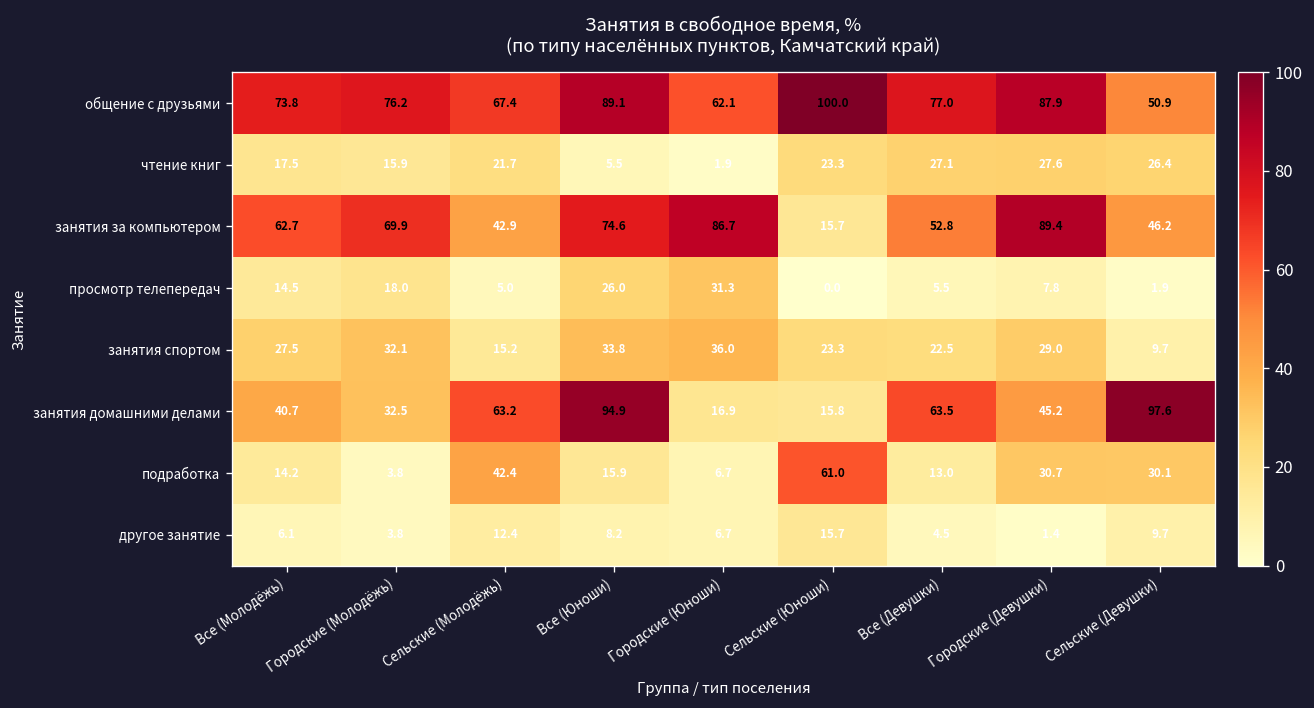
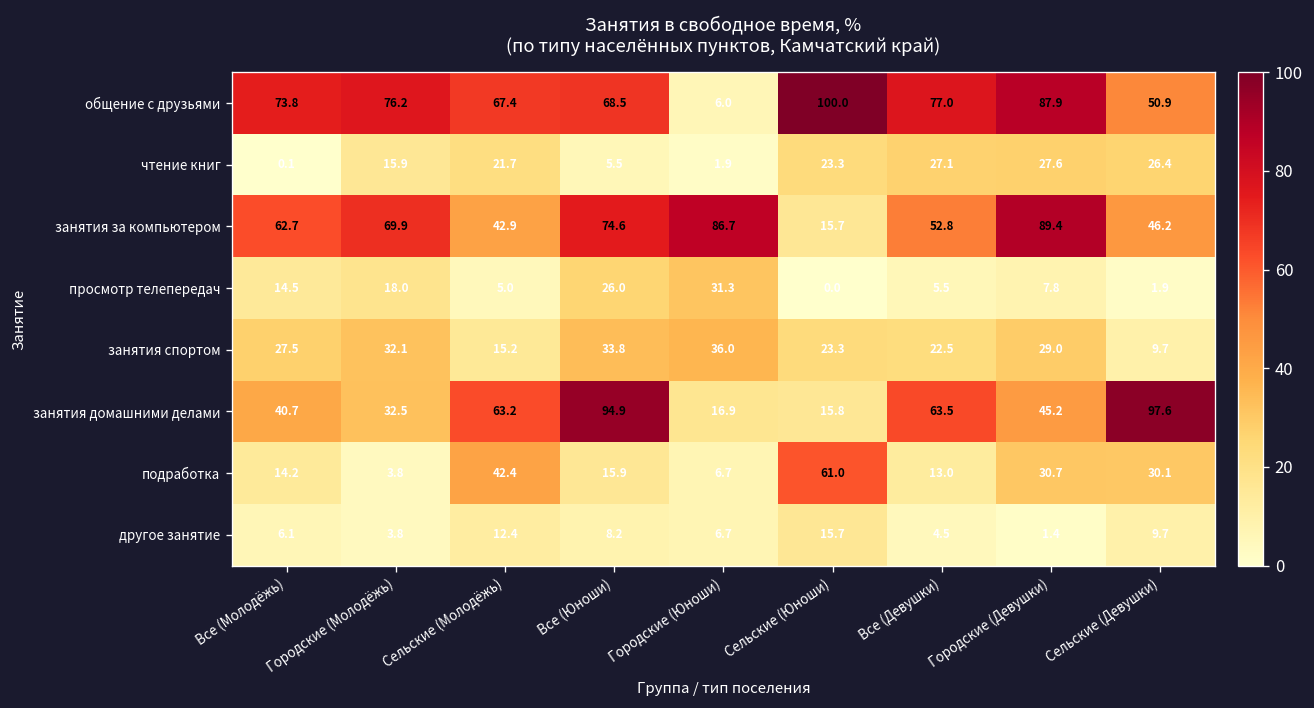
  {
    "общение с друзьями": {
      "Все (Молодёжь)": 73.8,
      "Городские (Молодёжь)": 76.2,
      "Сельские (Молодёжь)": 67.4,
-     "Все (Юноши)": 89.1,
-     "Городские (Юноши)": 62.1,
+     "Все (Юноши)": 68.5,
+     "Городские (Юноши)": 6.0,
      "Сельские (Юноши)": 100.0,
      "Все (Девушки)": 77.0,
      "Городские (Девушки)": 87.9,
      "Сельские (Девушки)": 50.9
    },
    "чтение книг": {
-     "Все (Молодёжь)": 17.5,
+     "Все (Молодёжь)": 0.1,
      "Городские (Молодёжь)": 15.9,
      "Сельские (Молодёжь)": 21.7,
      "Все (Юноши)": 5.5,
      "Городские (Юноши)": 1.9,
      "Сельские (Юноши)": 23.3,
      "Все (Девушки)": 27.1,
      "Городские (Девушки)": 27.6,
      "Сельские (Девушки)": 26.4
    },
    "занятия за компьютером": {
      "Все (Молодёжь)": 62.7,
      "Городские (Молодёжь)": 69.9,
      "Сельские (Молодёжь)": 42.9,
      "Все (Юноши)": 74.6,
      "Городские (Юноши)": 86.7,
      "Сельские (Юноши)": 15.7,
      "Все (Девушки)": 52.8,
      "Городские (Девушки)": 89.4,
      "Сельские (Девушки)": 46.2
    },
    "просмотр телепередач": {
      "Все (Молодёжь)": 14.5,
      "Городские (Молодёжь)": 18.0,
      "Сельские (Молодёжь)": 5.0,
      "Все (Юноши)": 26.0,
      "Городские (Юноши)": 31.3,
      "Сельские (Юноши)": 0.0,
      "Все (Девушки)": 5.5,
      "Городские (Девушки)": 7.8,
      "Сельские (Девушки)": 1.9
    },
    "занятия спортом": {
      "Все (Молодёжь)": 27.5,
      "Городские (Молодёжь)": 32.1,
      "Сельские (Молодёжь)": 15.2,
      "Все (Юноши)": 33.8,
      "Городские (Юноши)": 36.0,
      "Сельские (Юноши)": 23.3,
      "Все (Девушки)": 22.5,
      "Городские (Девушки)": 29.0,
      "Сельские (Девушки)": 9.7
    },
    "занятия домашними делами": {
      "Все (Молодёжь)": 40.7,
      "Городские (Молодёжь)": 32.5,
      "Сельские (Молодёжь)": 63.2,
      "Все (Юноши)": 94.9,
      "Городские (Юноши)": 16.9,
      "Сельские (Юноши)": 15.8,
      "Все (Девушки)": 63.5,
      "Городские (Девушки)": 45.2,
      "Сельские (Девушки)": 97.6
    },
    "подработка": {
      "Все (Молодёжь)": 14.2,
      "Городские (Молодёжь)": 3.8,
      "Сельские (Молодёжь)": 42.4,
      "Все (Юноши)": 15.9,
      "Городские (Юноши)": 6.7,
      "Сельские (Юноши)": 61.0,
      "Все (Девушки)": 13.0,
      "Городские (Девушки)": 30.7,
      "Сельские (Девушки)": 30.1
    },
    "другое занятие": {
      "Все (Молодёжь)": 6.1,
      "Городские (Молодёжь)": 3.8,
      "Сельские (Молодёжь)": 12.4,
      "Все (Юноши)": 8.2,
      "Городские (Юноши)": 6.7,
      "Сельские (Юноши)": 15.7,
      "Все (Девушки)": 4.5,
      "Городские (Девушки)": 1.4,
      "Сельские (Девушки)": 9.7
    }
  }
